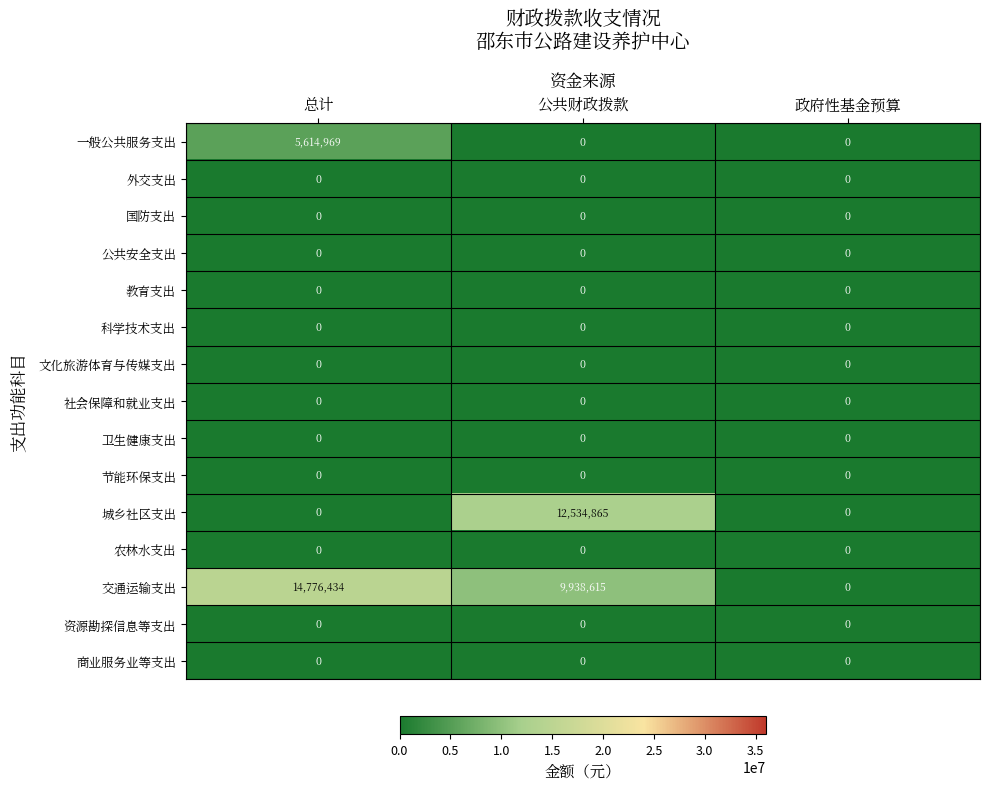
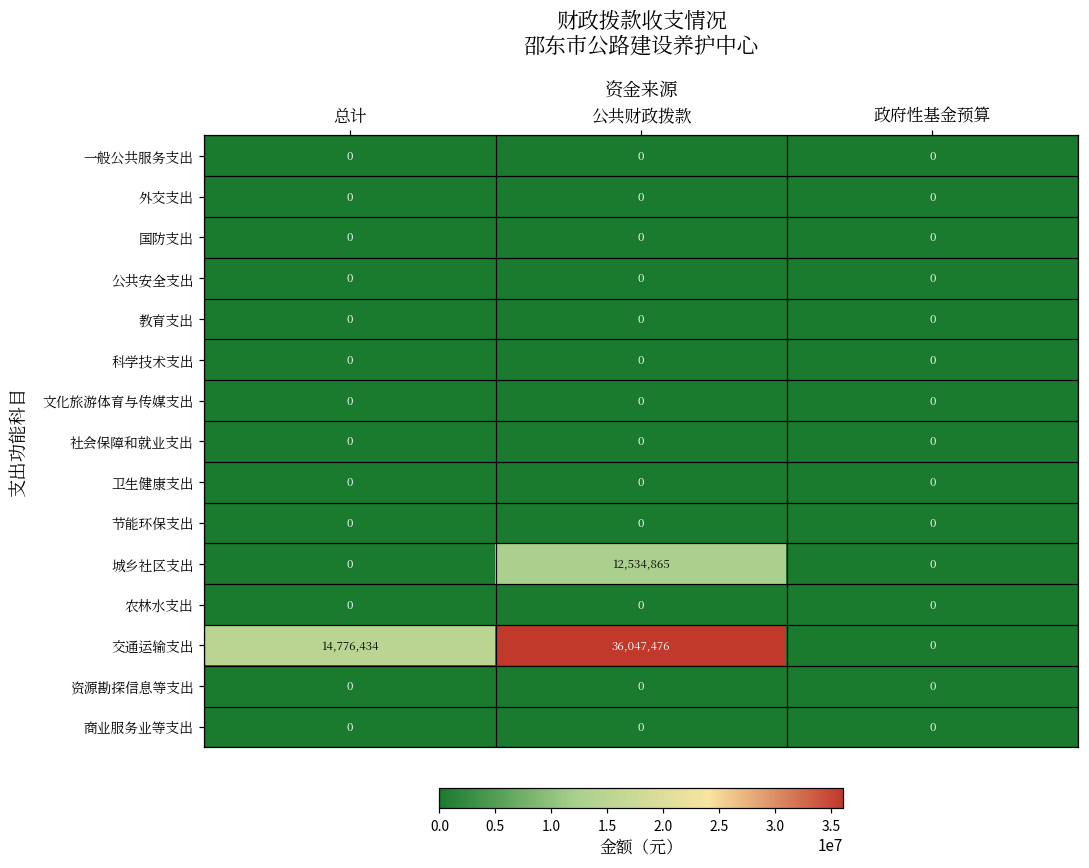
  {
    "一般公共服务支出": {
-     "总计": "5,614,969",
+     "总计": "0",
      "公共财政拨款": "0",
      "政府性基金预算": "0"
    },
    "外交支出": {
      "总计": "0",
      "公共财政拨款": "0",
      "政府性基金预算": "0"
    },
    "国防支出": {
      "总计": "0",
      "公共财政拨款": "0",
      "政府性基金预算": "0"
    },
    "公共安全支出": {
      "总计": "0",
      "公共财政拨款": "0",
      "政府性基金预算": "0"
    },
    "教育支出": {
      "总计": "0",
      "公共财政拨款": "0",
      "政府性基金预算": "0"
    },
    "科学技术支出": {
      "总计": "0",
      "公共财政拨款": "0",
      "政府性基金预算": "0"
    },
    "文化旅游体育与传媒支出": {
      "总计": "0",
      "公共财政拨款": "0",
      "政府性基金预算": "0"
    },
    "社会保障和就业支出": {
      "总计": "0",
      "公共财政拨款": "0",
      "政府性基金预算": "0"
    },
    "卫生健康支出": {
      "总计": "0",
      "公共财政拨款": "0",
      "政府性基金预算": "0"
    },
    "节能环保支出": {
      "总计": "0",
      "公共财政拨款": "0",
      "政府性基金预算": "0"
    },
    "城乡社区支出": {
      "总计": "0",
      "公共财政拨款": "12,534,865",
      "政府性基金预算": "0"
    },
    "农林水支出": {
      "总计": "0",
      "公共财政拨款": "0",
      "政府性基金预算": "0"
    },
    "交通运输支出": {
      "总计": "14,776,434",
-     "公共财政拨款": "9,938,615",
+     "公共财政拨款": "36,047,476",
      "政府性基金预算": "0"
    },
    "资源勘探信息等支出": {
      "总计": "0",
      "公共财政拨款": "0",
      "政府性基金预算": "0"
    },
    "商业服务业等支出": {
      "总计": "0",
      "公共财政拨款": "0",
      "政府性基金预算": "0"
    }
  }
